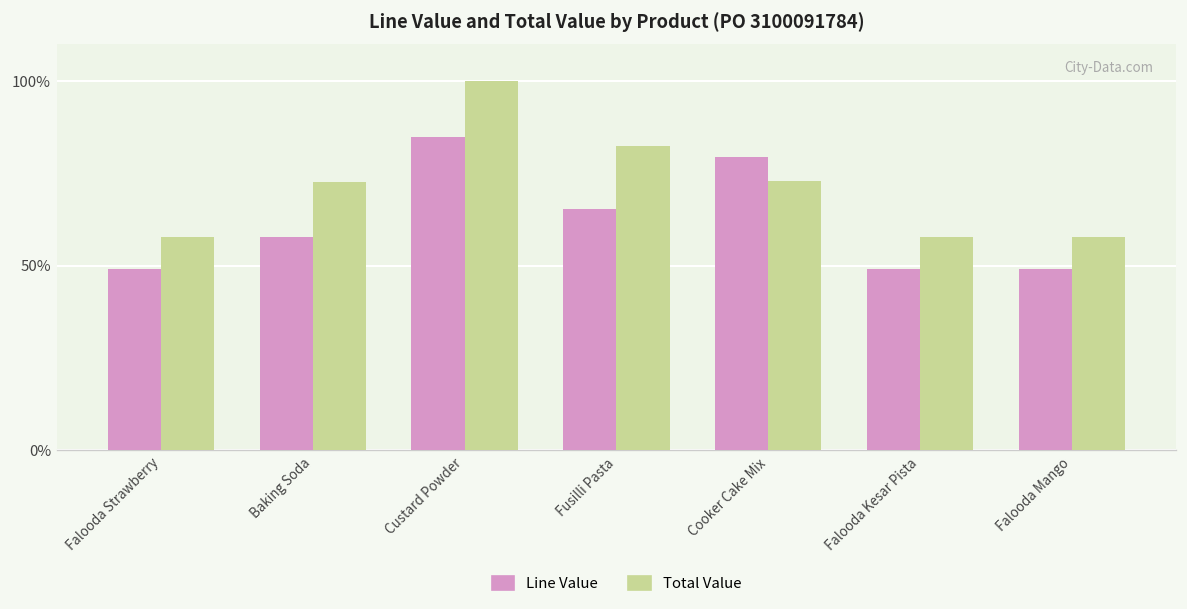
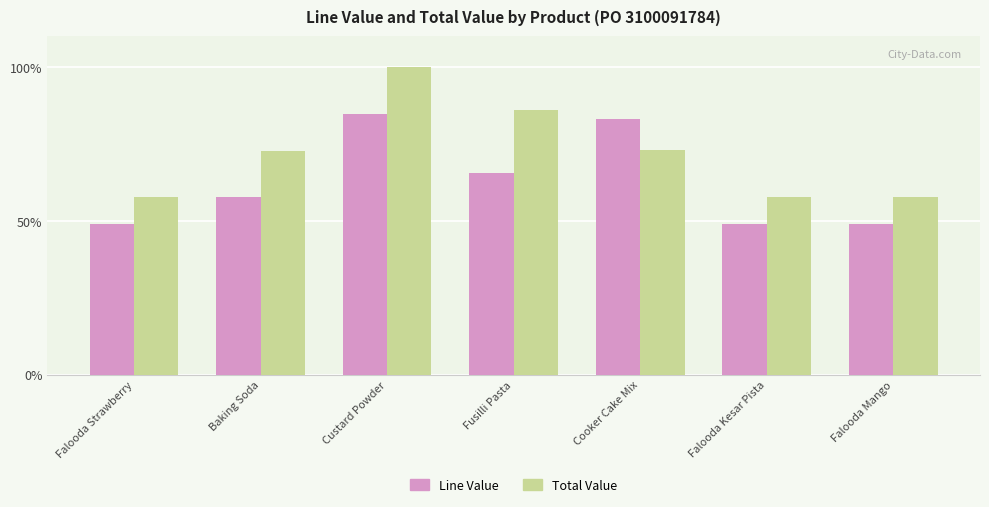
  {
    "Line Value": {
      "Falooda Strawberry": "49%",
      "Baking Soda": "58%",
      "Custard Powder": "85%",
      "Fusilli Pasta": "65%",
-     "Cooker Cake Mix": "79%",
+     "Cooker Cake Mix": "83%",
      "Falooda Kesar Pista": "49%",
      "Falooda Mango": "49%"
    },
    "Total Value": {
      "Falooda Strawberry": "58%",
      "Baking Soda": "73%",
      "Custard Powder": "100%",
-     "Fusilli Pasta": "83%",
+     "Fusilli Pasta": "86%",
      "Cooker Cake Mix": "73%",
      "Falooda Kesar Pista": "58%",
      "Falooda Mango": "58%"
    }
  }
